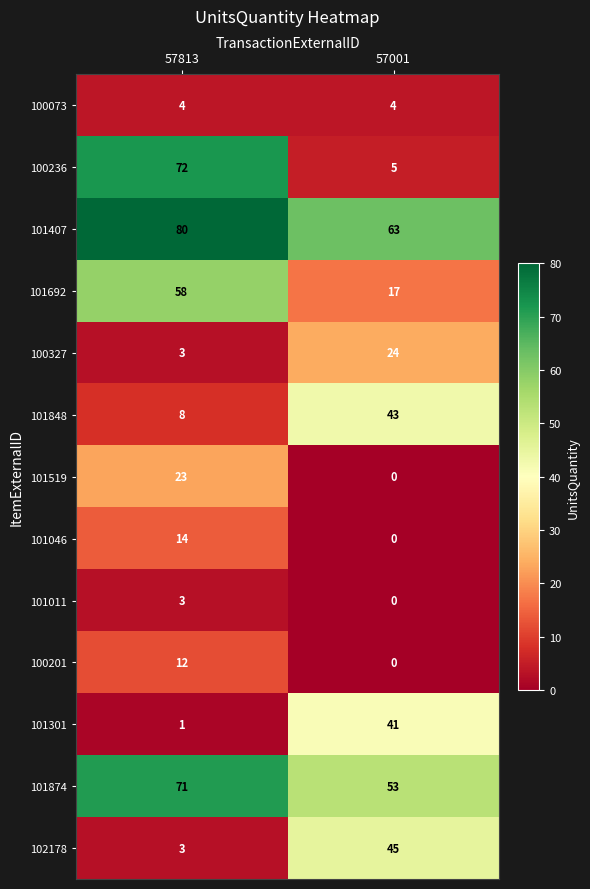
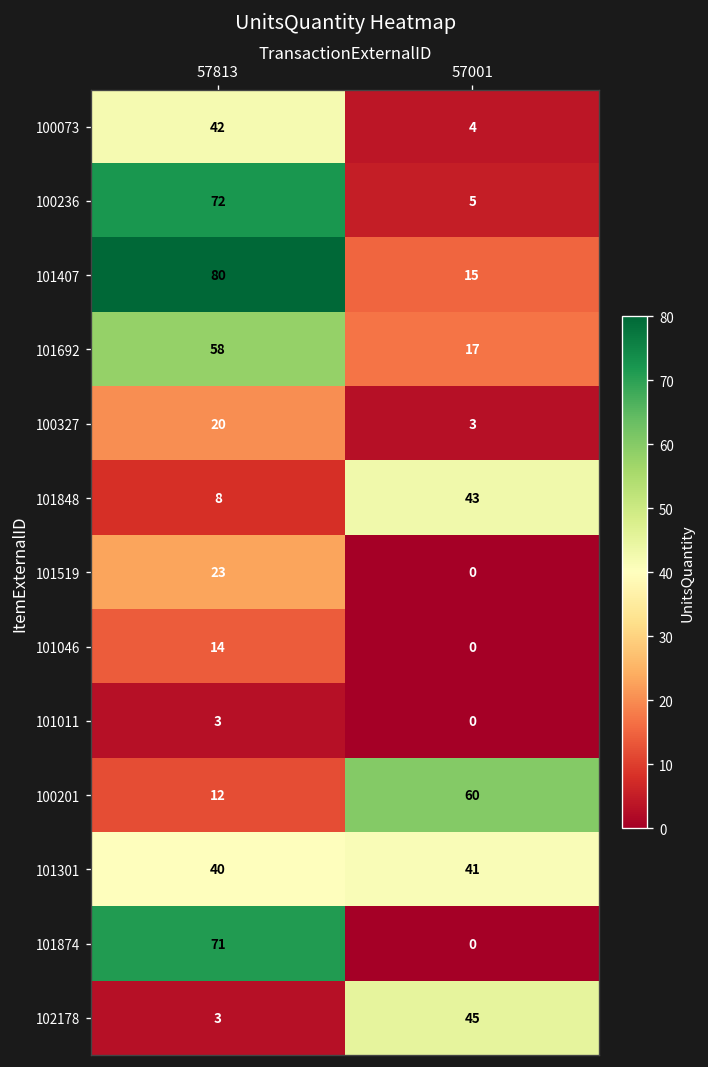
  {
    "100073": {
-     "57813": 4,
+     "57813": 42,
      "57001": 4
    },
    "100236": {
      "57813": 72,
      "57001": 5
    },
    "101407": {
      "57813": 80,
-     "57001": 63
+     "57001": 15
    },
    "101692": {
      "57813": 58,
      "57001": 17
    },
    "100327": {
-     "57813": 3,
-     "57001": 24
+     "57813": 20,
+     "57001": 3
    },
    "101848": {
      "57813": 8,
      "57001": 43
    },
    "101519": {
      "57813": 23,
      "57001": 0
    },
    "101046": {
      "57813": 14,
      "57001": 0
    },
    "101011": {
      "57813": 3,
      "57001": 0
    },
    "100201": {
      "57813": 12,
-     "57001": 0
+     "57001": 60
    },
    "101301": {
-     "57813": 1,
+     "57813": 40,
      "57001": 41
    },
    "101874": {
      "57813": 71,
-     "57001": 53
+     "57001": 0
    },
    "102178": {
      "57813": 3,
      "57001": 45
    }
  }
